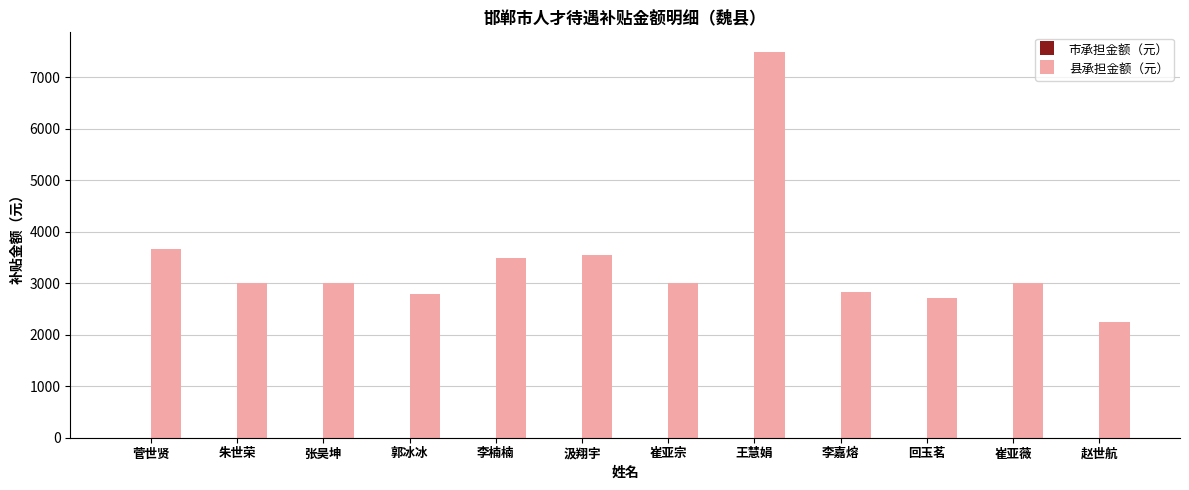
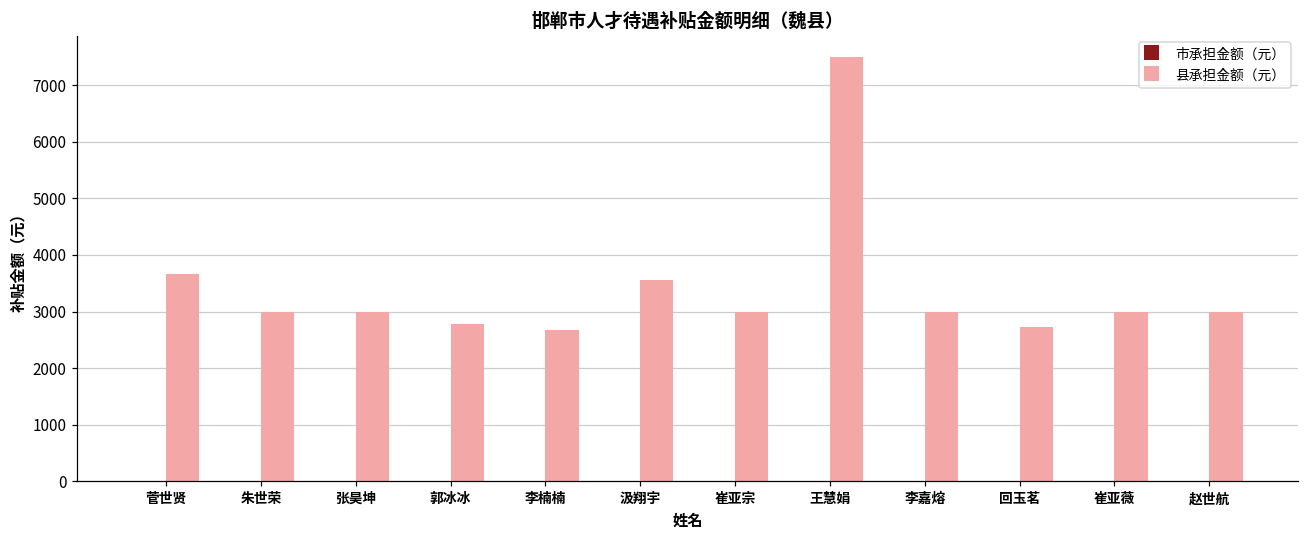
  {
    "市承担金额（元）": {
      "菅世贤": 0,
      "朱世荣": 0,
      "张昊坤": 0,
      "郭冰冰": 0,
      "李楠楠": 0,
      "汲翔宇": 0,
      "崔亚宗": 0,
      "王慧娟": 0,
      "李嘉熔": 0,
      "回玉茗": 0,
      "崔亚薇": 0,
      "赵世航": 0
    },
    "县承担金额（元）": {
      "菅世贤": 3700,
      "朱世荣": 3000,
      "张昊坤": 3000,
      "郭冰冰": 2800,
-     "李楠楠": 3500,
+     "李楠楠": 2700,
      "汲翔宇": 3600,
      "崔亚宗": 3000,
      "王慧娟": 7500,
-     "李嘉熔": 2800,
+     "李嘉熔": 3000,
      "回玉茗": 2700,
      "崔亚薇": 3000,
-     "赵世航": 2300
+     "赵世航": 3000
    }
  }
